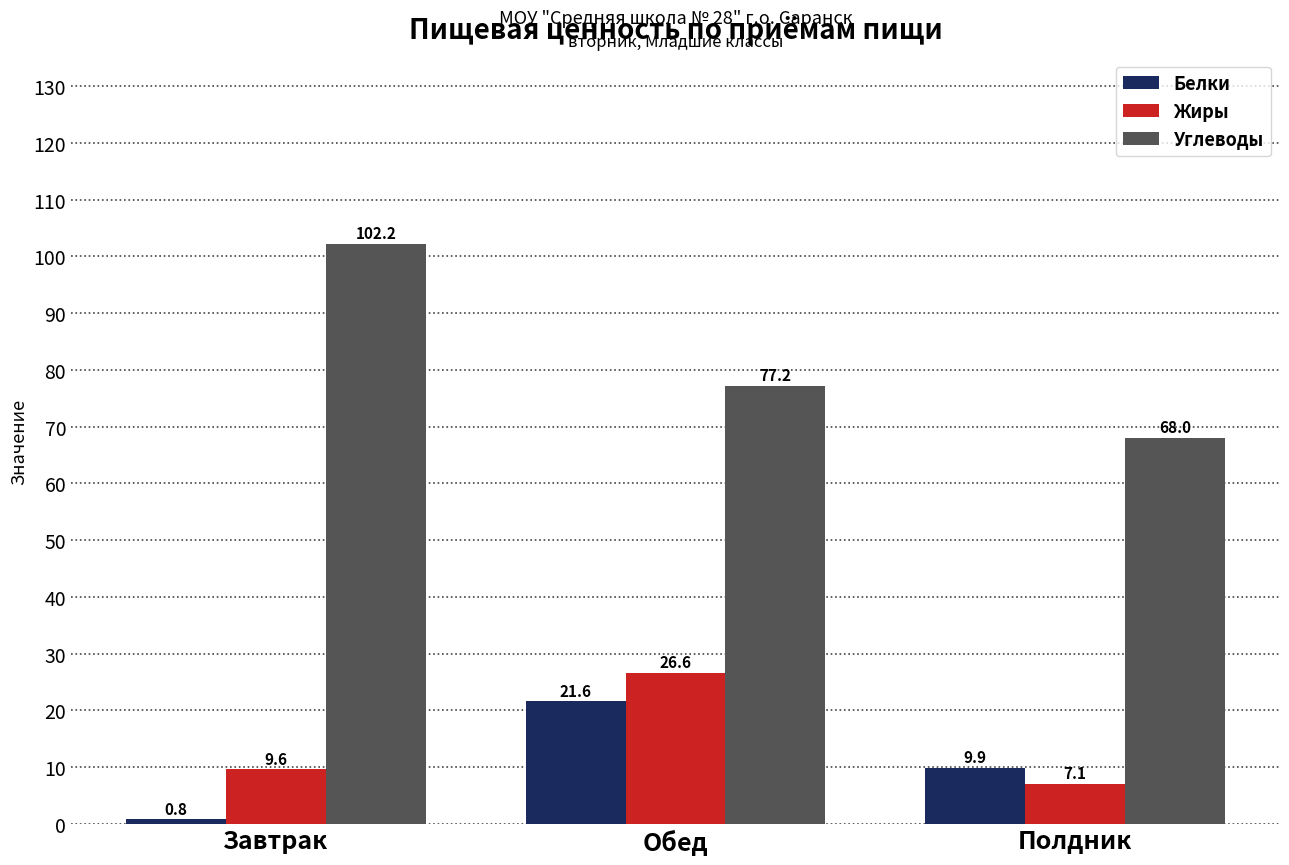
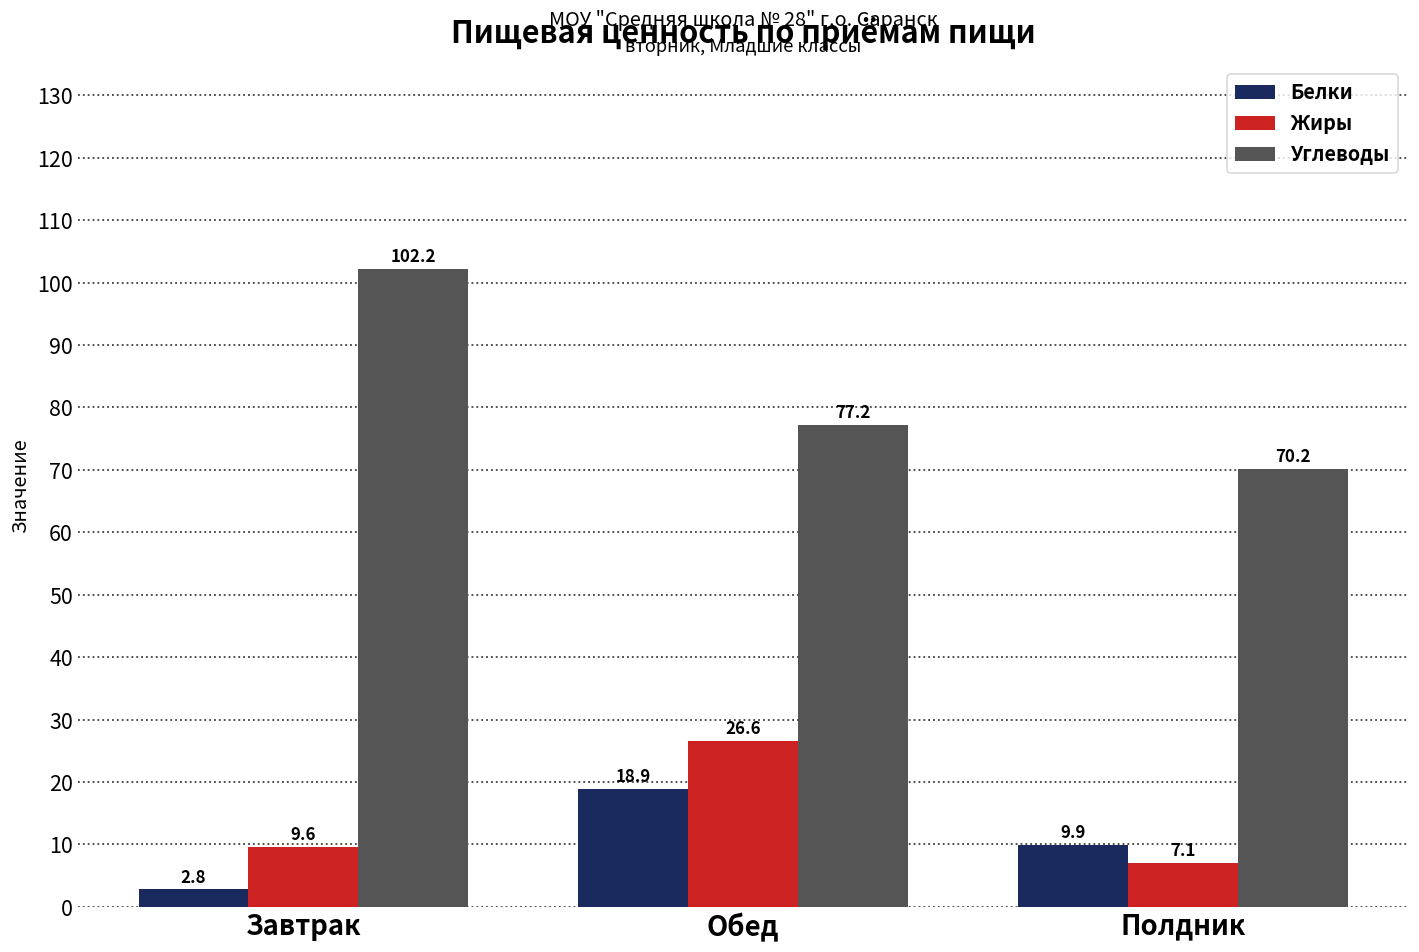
  {
    "Белки": {
-     "Завтрак": 0.8,
-     "Обед": 21.6,
+     "Завтрак": 2.8,
+     "Обед": 18.9,
      "Полдник": 9.9
    },
    "Жиры": {
      "Завтрак": 9.6,
      "Обед": 26.6,
      "Полдник": 7.1
    },
    "Углеводы": {
      "Завтрак": 102.2,
      "Обед": 77.2,
-     "Полдник": 68.0
+     "Полдник": 70.2
    }
  }
